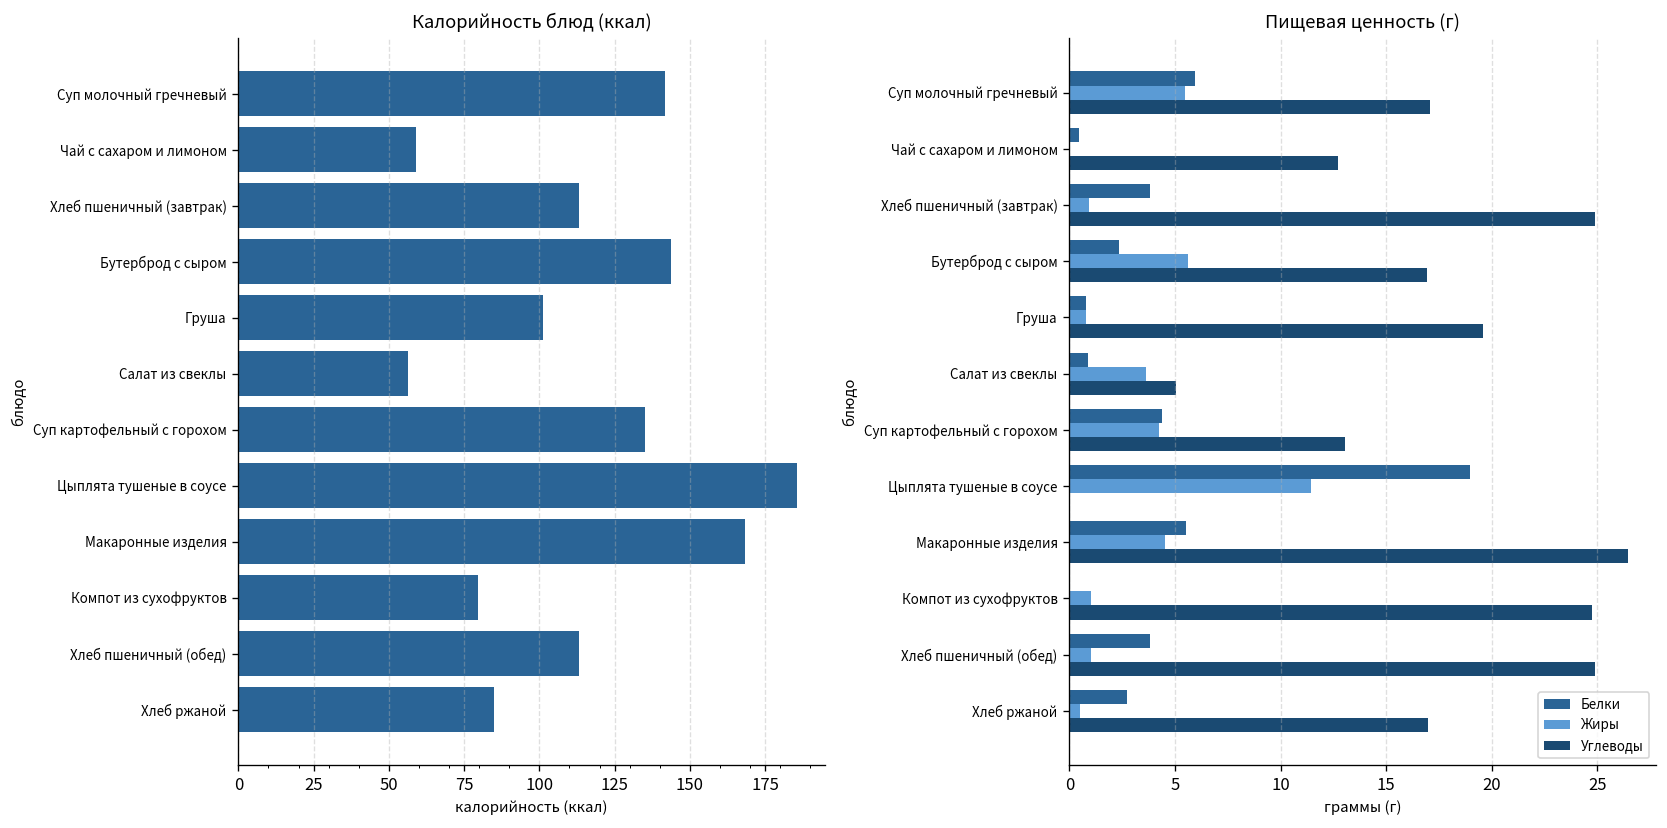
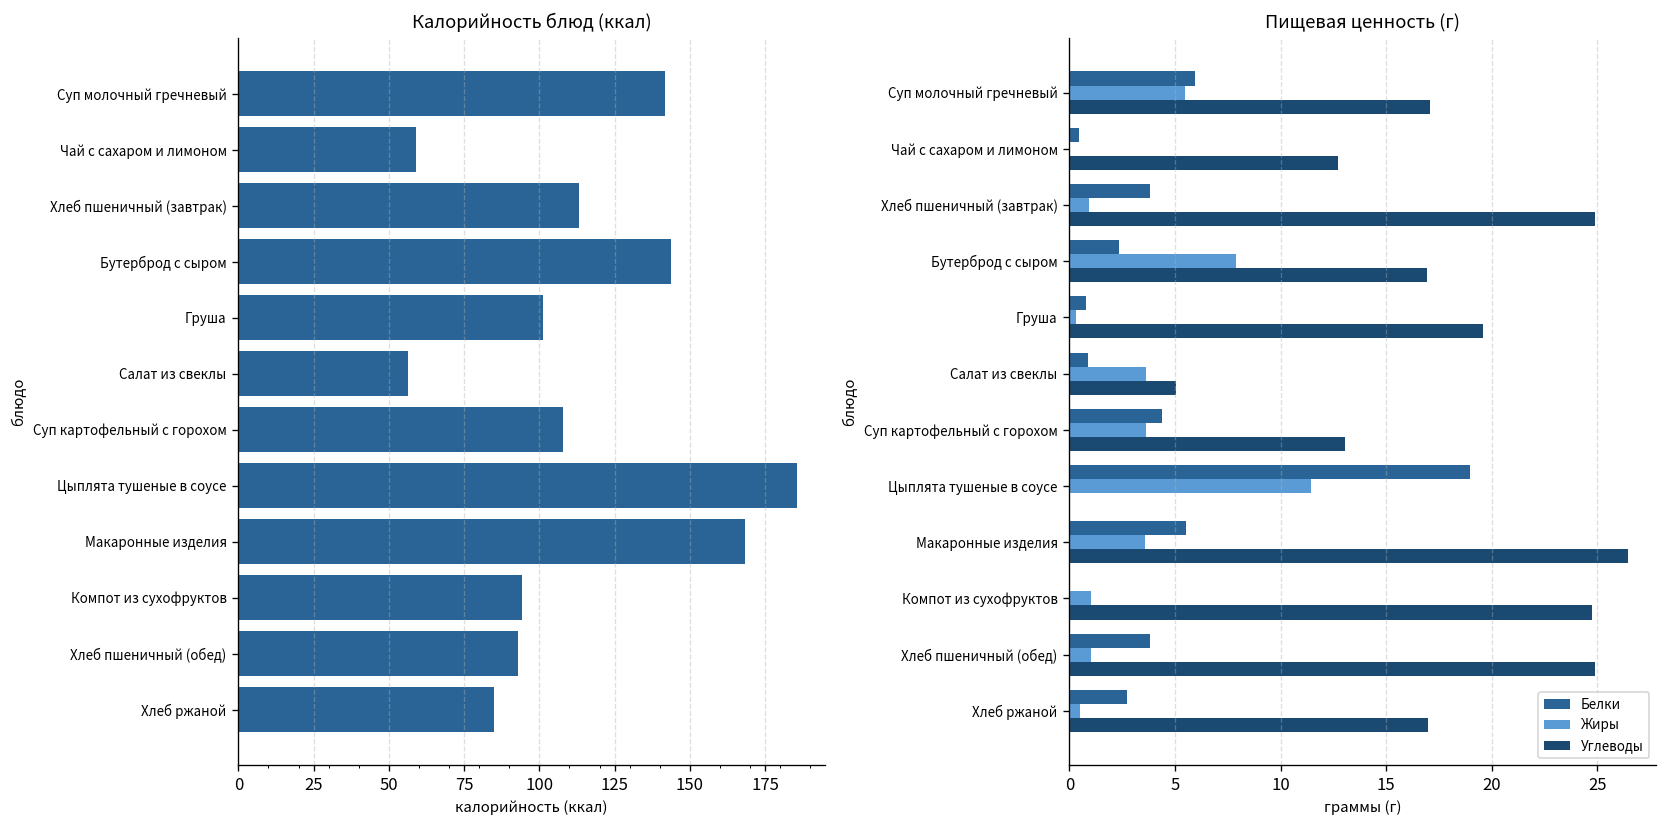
  {
    "Калорийность блюд (ккал)": {
      "Суп молочный гречневый": 142,
      "Чай с сахаром и лимоном": 59,
      "Хлеб пшеничный (завтрак)": 113,
      "Бутерброд с сыром": 144,
      "Груша": 101,
      "Салат из свеклы": 56,
-     "Суп картофельный с горохом": 135,
+     "Суп картофельный с горохом": 108,
      "Цыплята тушеные в соусе": 186,
      "Макаронные изделия": 168,
-     "Компот из сухофруктов": 80,
-     "Хлеб пшеничный (обед)": 113,
+     "Компот из сухофруктов": 94,
+     "Хлеб пшеничный (обед)": 93,
      "Хлеб ржаной": 85
    },
    "Пищевая ценность (г)": {
      "Жиры": {
        "Суп молочный гречневый": 5.5,
        "Чай с сахаром и лимоном": 0.0,
        "Хлеб пшеничный (завтрак)": 0.9,
-       "Бутерброд с сыром": 5.6,
-       "Груша": 0.8,
+       "Бутерброд с сыром": 7.9,
+       "Груша": 0.3,
        "Салат из свеклы": 3.7,
-       "Суп картофельный с горохом": 4.2,
+       "Суп картофельный с горохом": 3.6,
        "Цыплята тушеные в соусе": 11.5,
-       "Макаронные изделия": 4.5,
+       "Макаронные изделия": 3.6,
        "Компот из сухофруктов": 1.0,
        "Хлеб пшеничный (обед)": 1.0,
        "Хлеб ржаной": 0.5
      }
    }
  }
